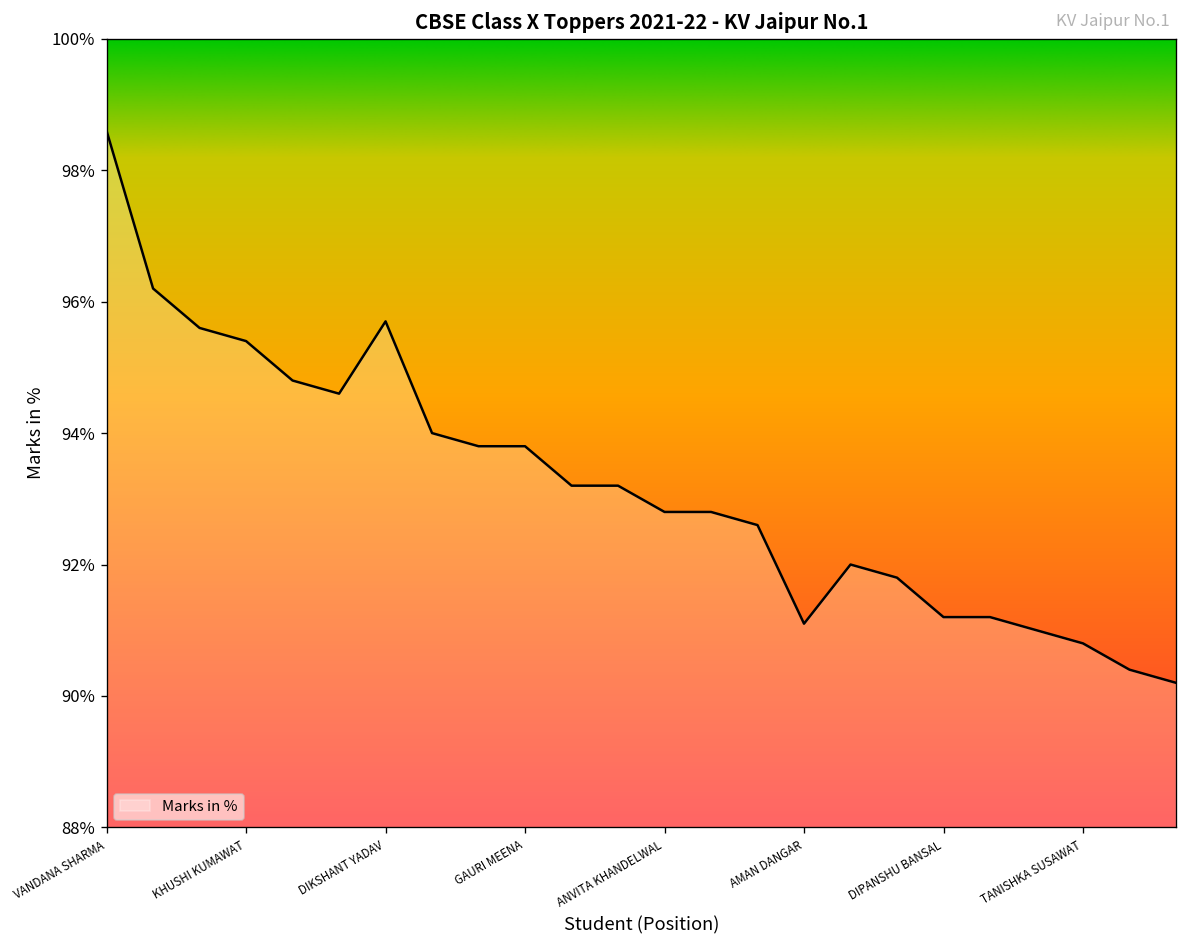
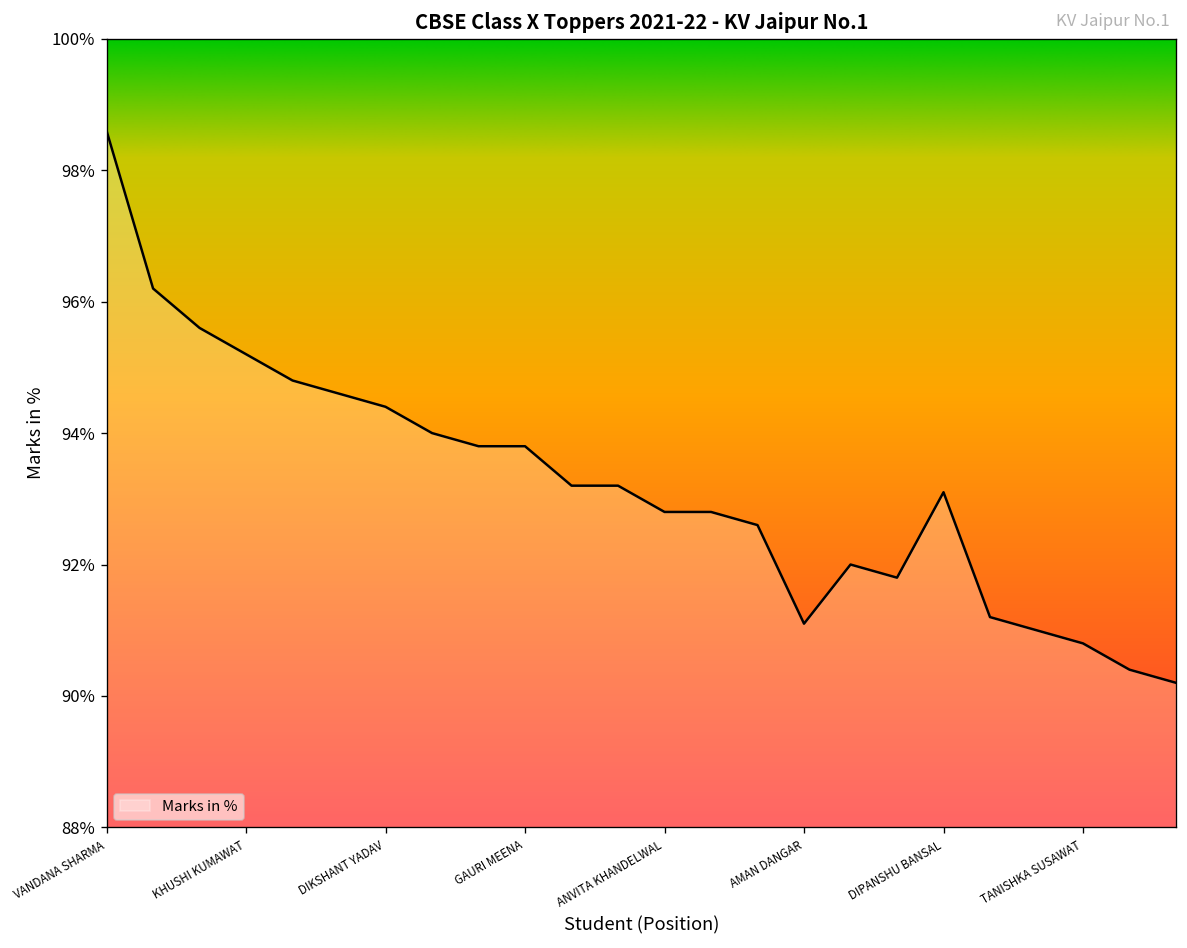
  {
    "VANDANA SHARMA": "98.6%",
-   "KHUSHI KUMAWAT": "95.4%",
-   "DIKSHANT YADAV": "95.7%",
+   "KHUSHI KUMAWAT": "95.2%",
+   "DIKSHANT YADAV": "94.4%",
    "GAURI MEENA": "93.8%",
    "ANVITA KHANDELWAL": "92.8%",
    "AMAN DANGAR": "91.1%",
-   "DIPANSHU BANSAL": "91.2%",
+   "DIPANSHU BANSAL": "93.1%",
    "TANISHKA SUSAWAT": "90.8%"
  }
